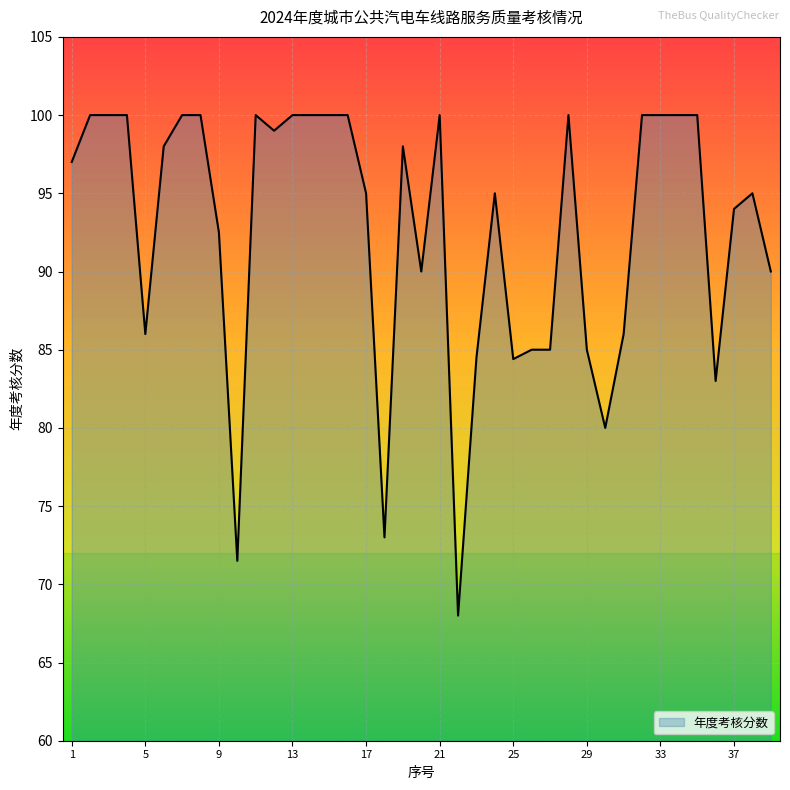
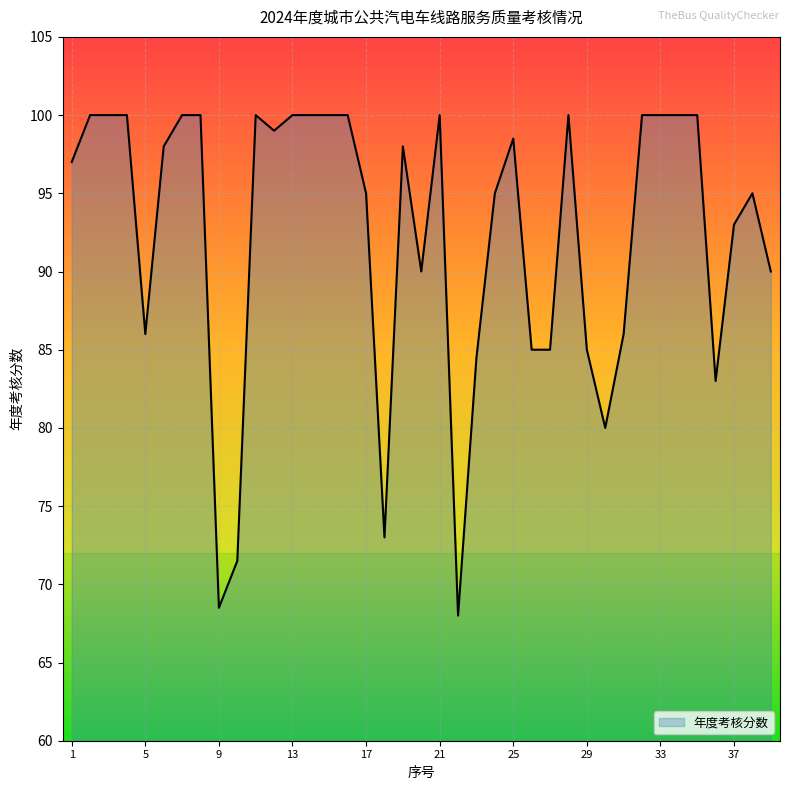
  {
    "1": 97.0,
    "5": 86.0,
-   "9": 92.5,
+   "9": 68.5,
    "13": 100.0,
    "17": 95.0,
    "21": 100.0,
-   "25": 84.4,
+   "25": 98.5,
    "29": 85.0,
    "33": 100.0,
-   "37": 94
+   "37": 93
  }
